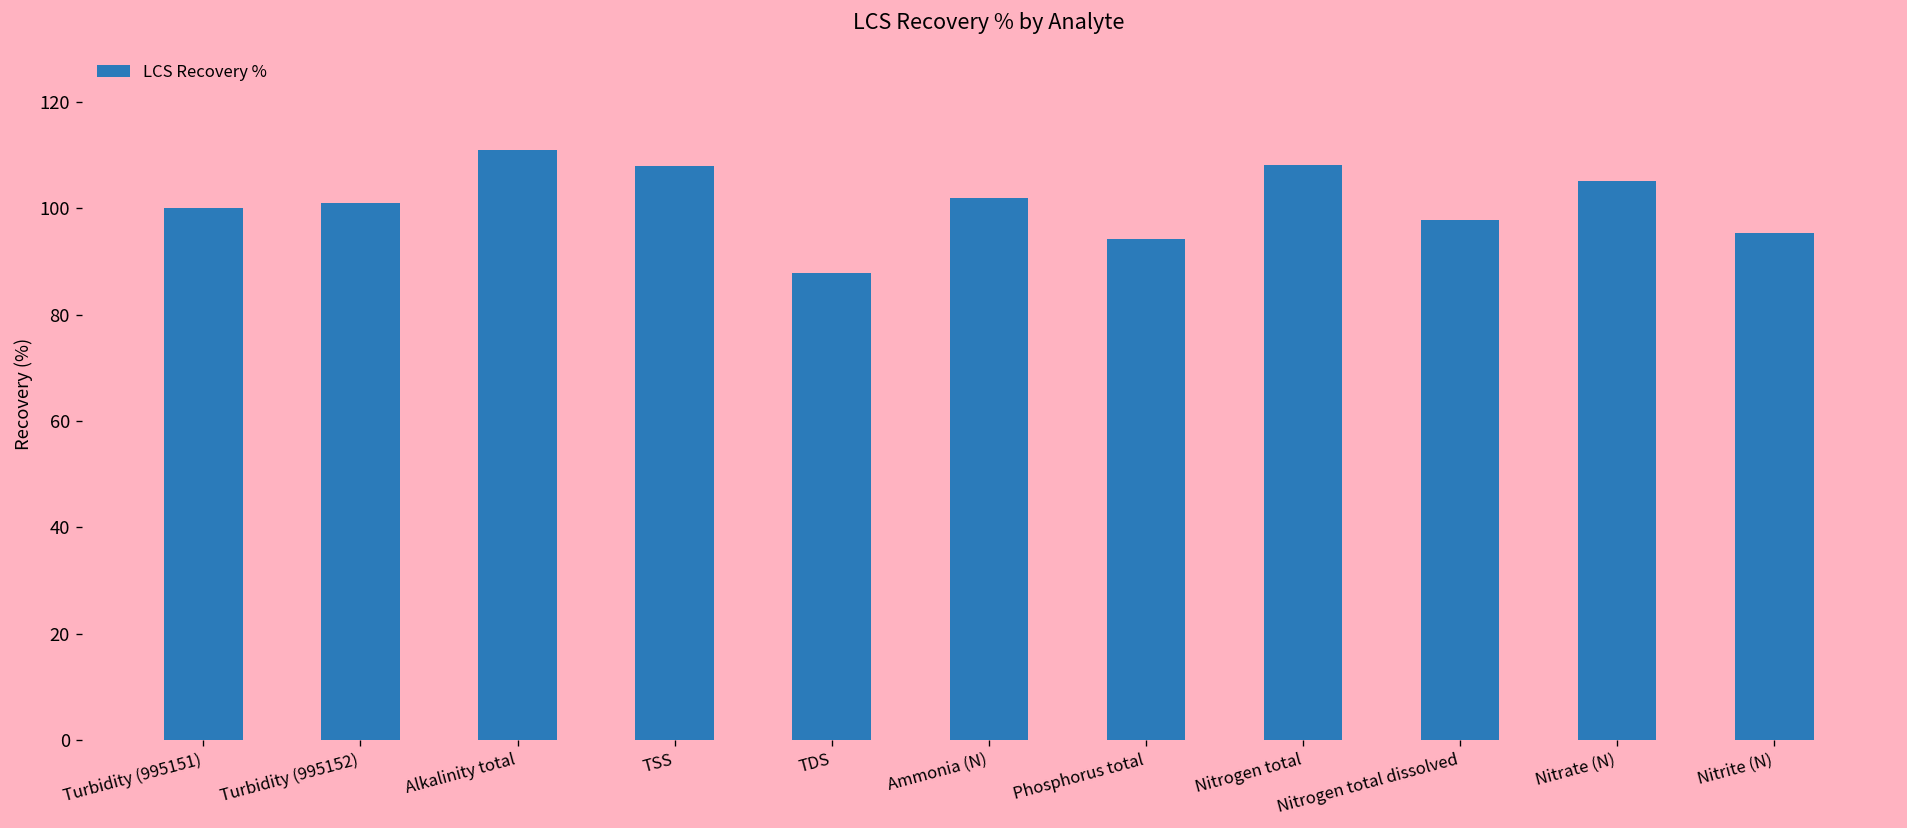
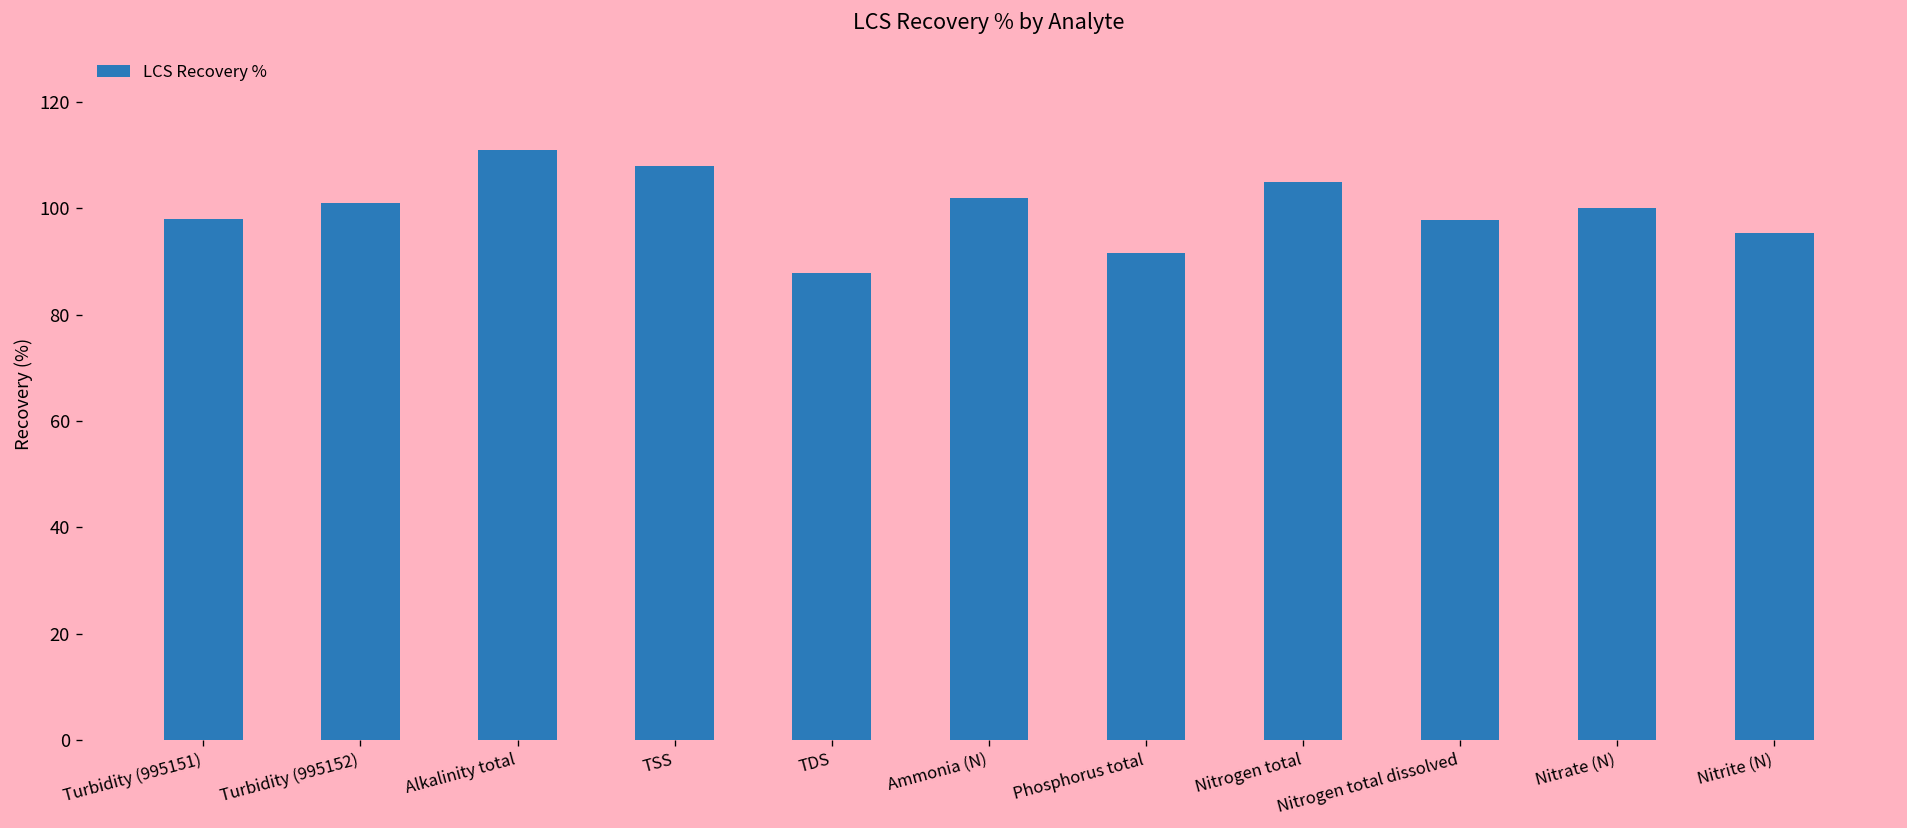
  {
-   "Turbidity (995151)": 100,
+   "Turbidity (995151)": 98,
    "Turbidity (995152)": 101,
    "Alkalinity total": 111,
    "TSS": 108,
    "TDS": 88,
    "Ammonia (N)": 102,
-   "Phosphorus total": 94,
-   "Nitrogen total": 108,
+   "Phosphorus total": 92,
+   "Nitrogen total": 105,
    "Nitrogen total dissolved": 98,
-   "Nitrate (N)": 105,
+   "Nitrate (N)": 100,
    "Nitrite (N)": 95
  }
